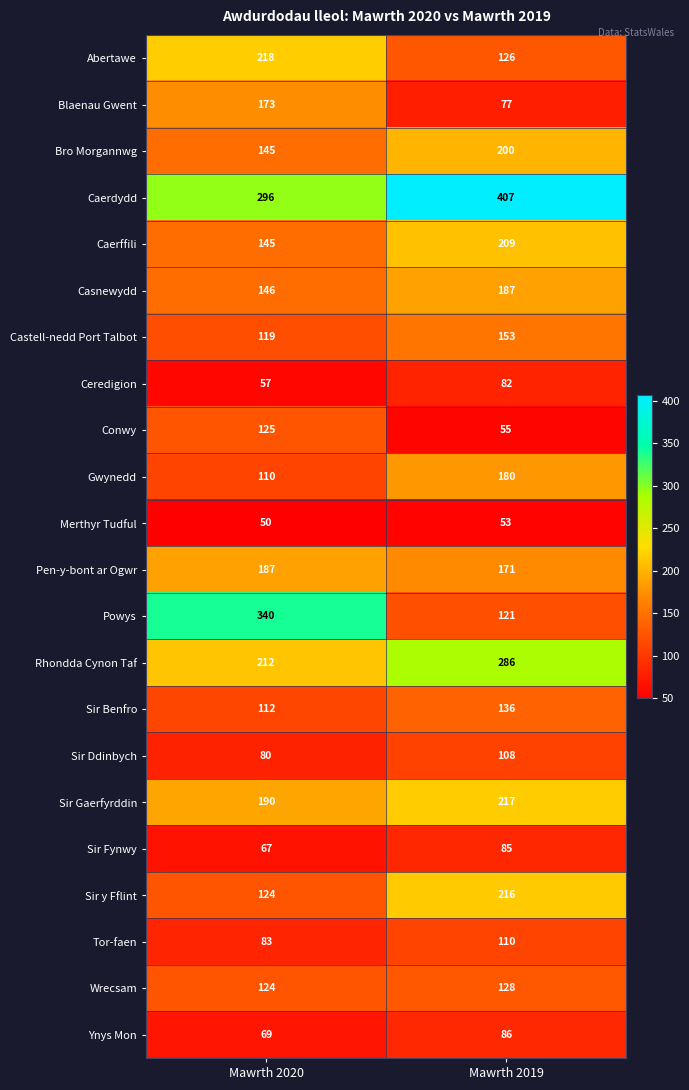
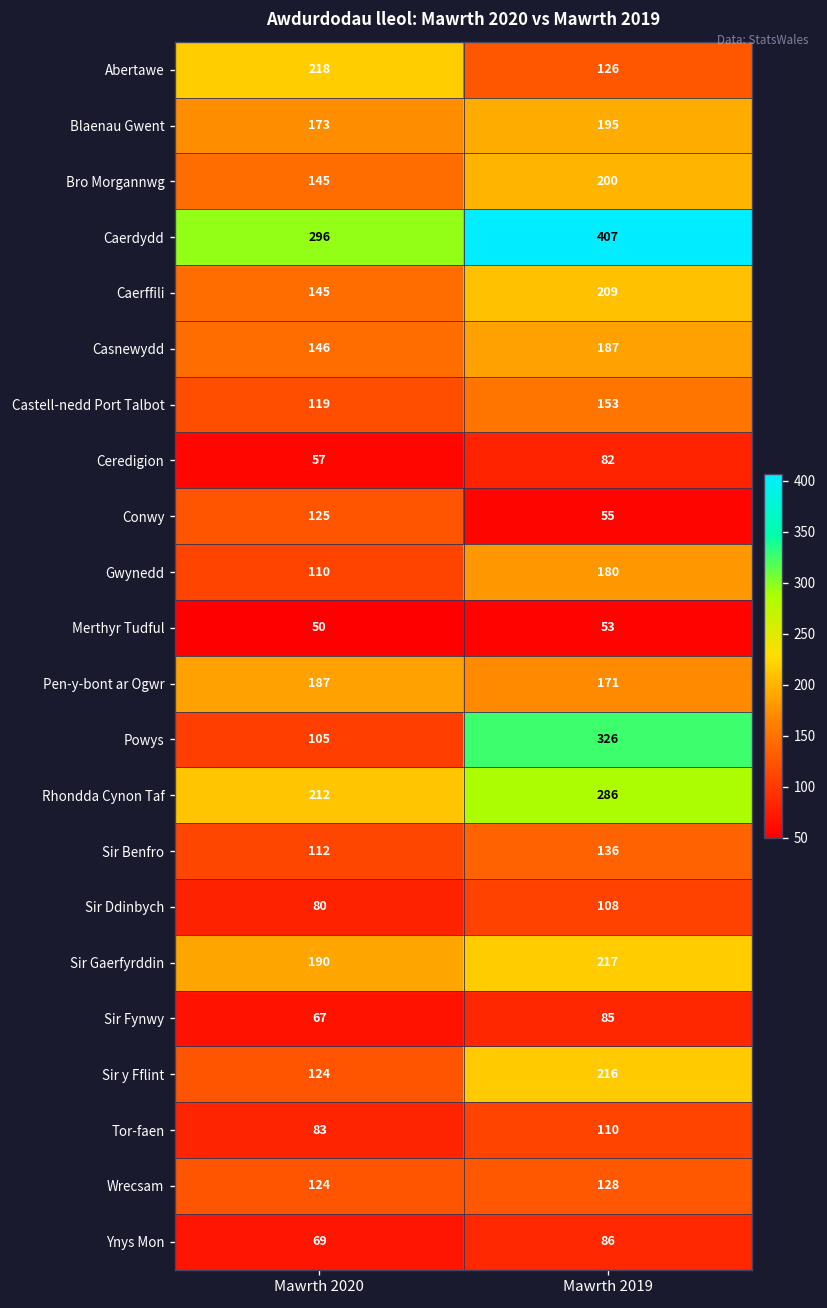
  {
    "Abertawe": {
      "Mawrth 2020": 218,
      "Mawrth 2019": 126
    },
    "Blaenau Gwent": {
      "Mawrth 2020": 173,
-     "Mawrth 2019": 77
+     "Mawrth 2019": 195
    },
    "Bro Morgannwg": {
      "Mawrth 2020": 145,
      "Mawrth 2019": 200
    },
    "Caerdydd": {
      "Mawrth 2020": 296,
      "Mawrth 2019": 407
    },
    "Caerffili": {
      "Mawrth 2020": 145,
      "Mawrth 2019": 209
    },
    "Casnewydd": {
      "Mawrth 2020": 146,
      "Mawrth 2019": 187
    },
    "Castell-nedd Port Talbot": {
      "Mawrth 2020": 119,
      "Mawrth 2019": 153
    },
    "Ceredigion": {
      "Mawrth 2020": 57,
      "Mawrth 2019": 82
    },
    "Conwy": {
      "Mawrth 2020": 125,
      "Mawrth 2019": 55
    },
    "Gwynedd": {
      "Mawrth 2020": 110,
      "Mawrth 2019": 180
    },
    "Merthyr Tudful": {
      "Mawrth 2020": 50,
      "Mawrth 2019": 53
    },
    "Pen-y-bont ar Ogwr": {
      "Mawrth 2020": 187,
      "Mawrth 2019": 171
    },
    "Powys": {
-     "Mawrth 2020": 340,
-     "Mawrth 2019": 121
+     "Mawrth 2020": 105,
+     "Mawrth 2019": 326
    },
    "Rhondda Cynon Taf": {
      "Mawrth 2020": 212,
      "Mawrth 2019": 286
    },
    "Sir Benfro": {
      "Mawrth 2020": 112,
      "Mawrth 2019": 136
    },
    "Sir Ddinbych": {
      "Mawrth 2020": 80,
      "Mawrth 2019": 108
    },
    "Sir Gaerfyrddin": {
      "Mawrth 2020": 190,
      "Mawrth 2019": 217
    },
    "Sir Fynwy": {
      "Mawrth 2020": 67,
      "Mawrth 2019": 85
    },
    "Sir y Fflint": {
      "Mawrth 2020": 124,
      "Mawrth 2019": 216
    },
    "Tor-faen": {
      "Mawrth 2020": 83,
      "Mawrth 2019": 110
    },
    "Wrecsam": {
      "Mawrth 2020": 124,
      "Mawrth 2019": 128
    },
    "Ynys Mon": {
      "Mawrth 2020": 69,
      "Mawrth 2019": 86
    }
  }
